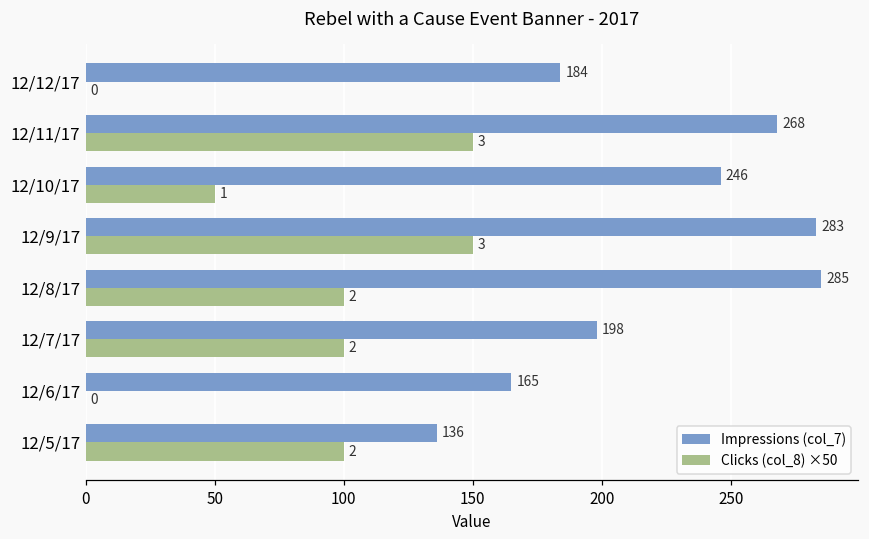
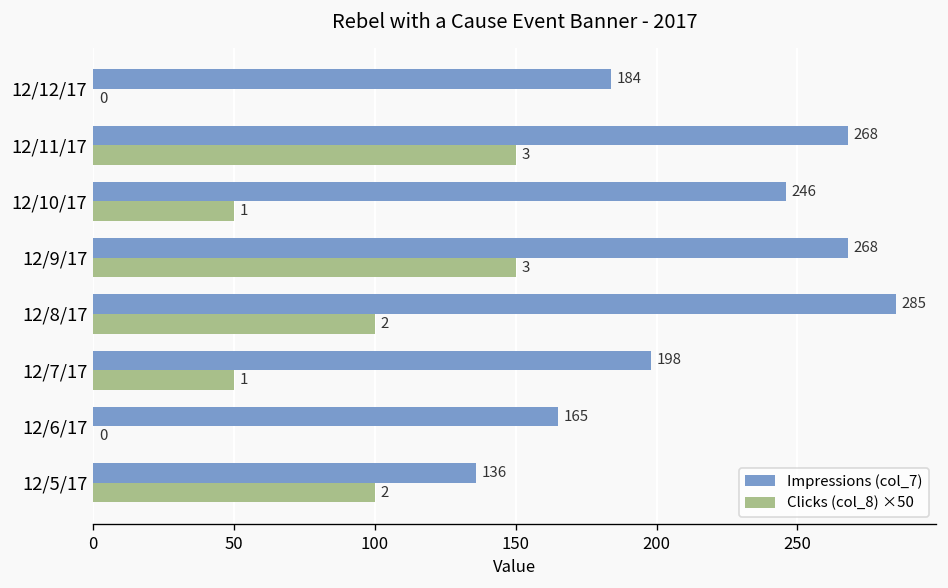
  {
    "Impressions (col_7)": {
      "12/12/17": 184,
      "12/11/17": 268,
      "12/10/17": 246,
-     "12/9/17": 283,
+     "12/9/17": 268,
      "12/8/17": 285,
      "12/7/17": 198,
      "12/6/17": 165,
      "12/5/17": 136
    },
    "Clicks (col_8) ×50": {
      "12/12/17": 0,
-     "12/7/17": 2,
+     "12/7/17": 1,
      "12/6/17": 0
    }
  }
